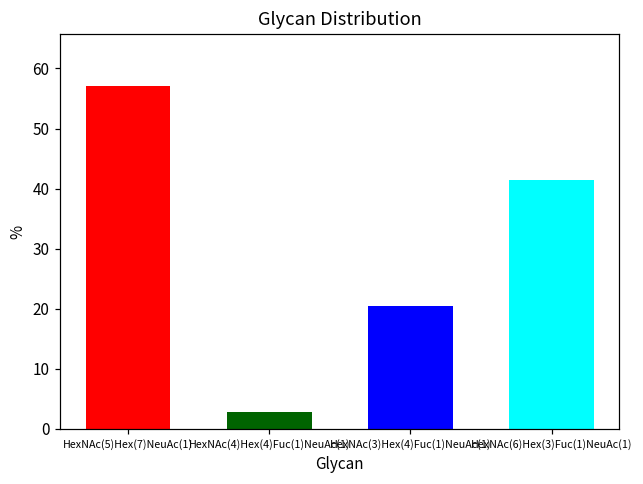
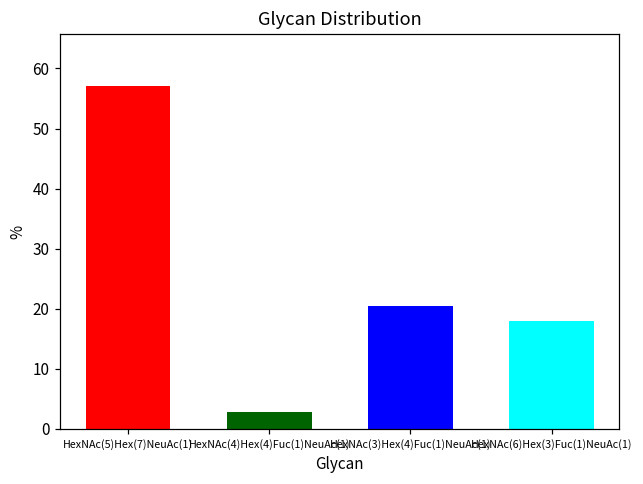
  {
    "HexNAc(5)Hex(7)NeuAc(1)": 57,
    "HexNAc(4)Hex(4)Fuc(1)NeuAc(1)": 3,
    "HexNAc(3)Hex(4)Fuc(1)NeuAc(1)": 21,
-   "HexNAc(6)Hex(3)Fuc(1)NeuAc(1)": 42
+   "HexNAc(6)Hex(3)Fuc(1)NeuAc(1)": 18
  }
